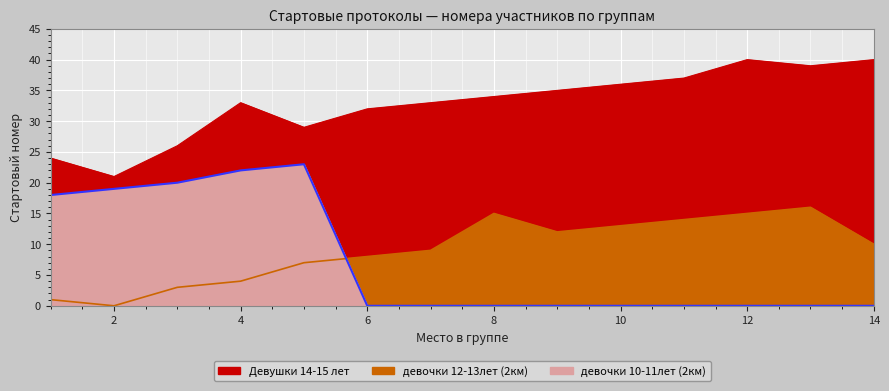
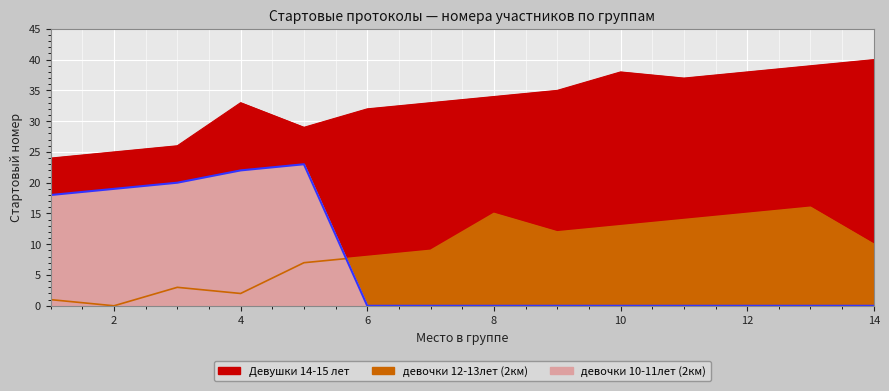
  {
    "Девушки 14-15 лет": {
-     "2": 21,
+     "2": 25,
      "4": 33,
      "6": 32,
      "8": 34,
-     "10": 36,
-     "12": 40,
+     "10": 38,
+     "12": 38,
      "14": 40
    },
    "девочки 12-13лет (2км)": {
      "2": 0,
-     "4": 4,
+     "4": 2,
      "6": 8,
      "8": 15,
      "10": 13,
      "12": 15,
      "14": 10
    },
    "девочки 10-11лет (2км)": {
      "2": 19,
      "4": 22,
      "6": 0,
      "8": 0,
      "10": 0,
      "12": 0,
      "14": 0
    }
  }
